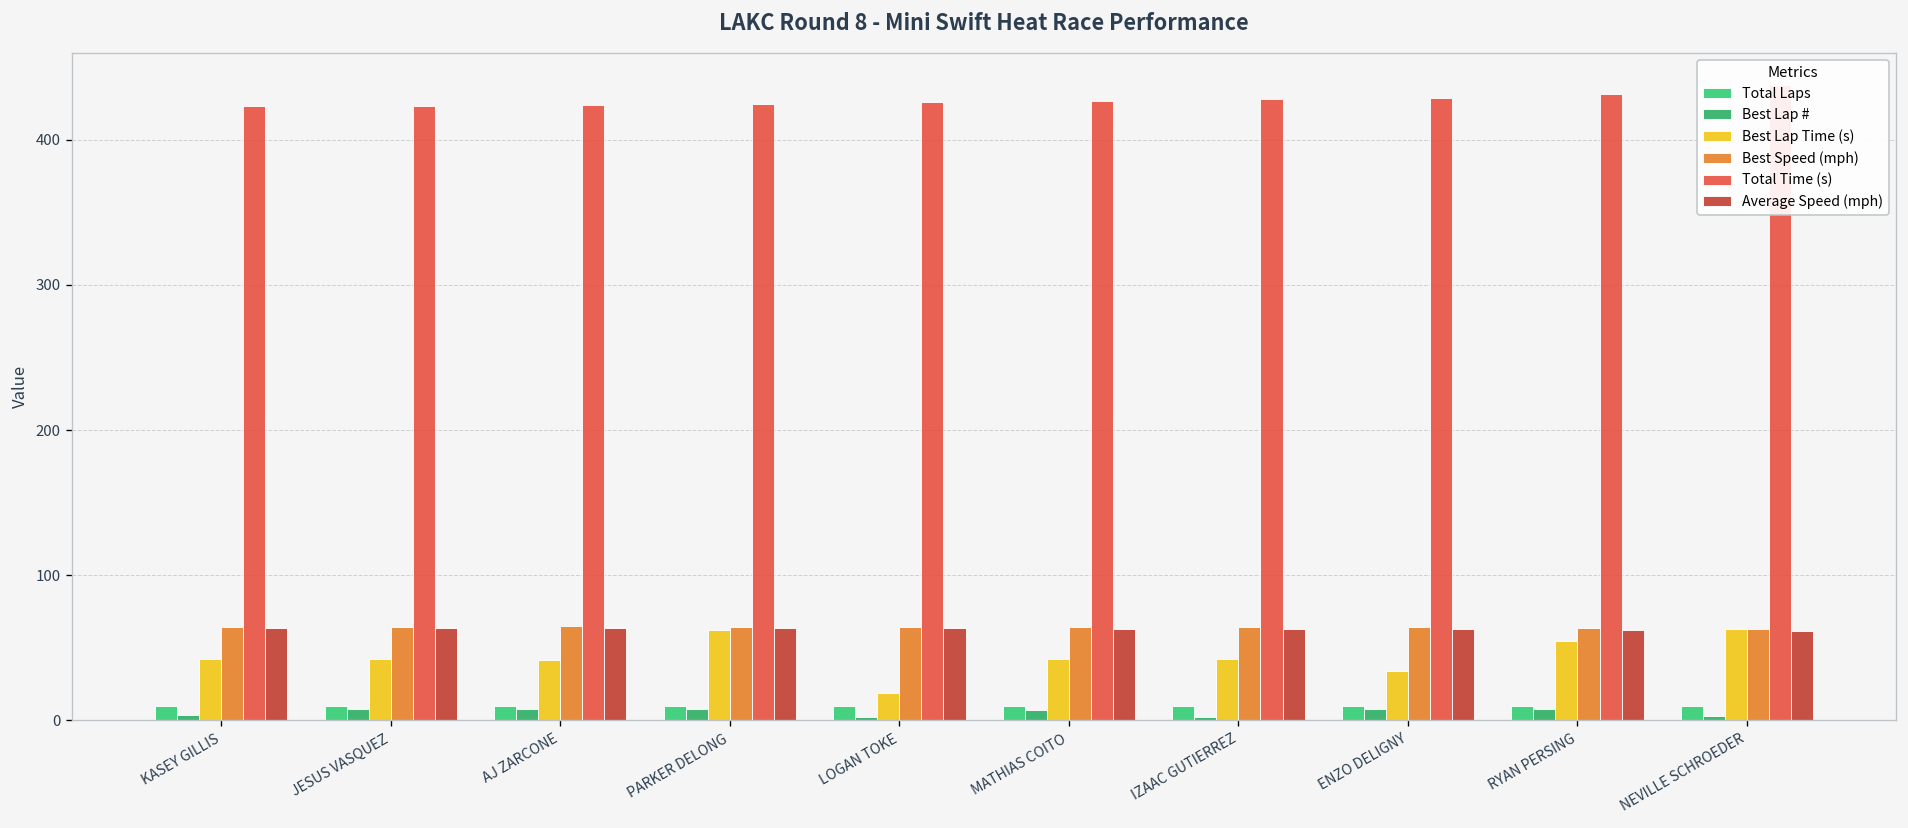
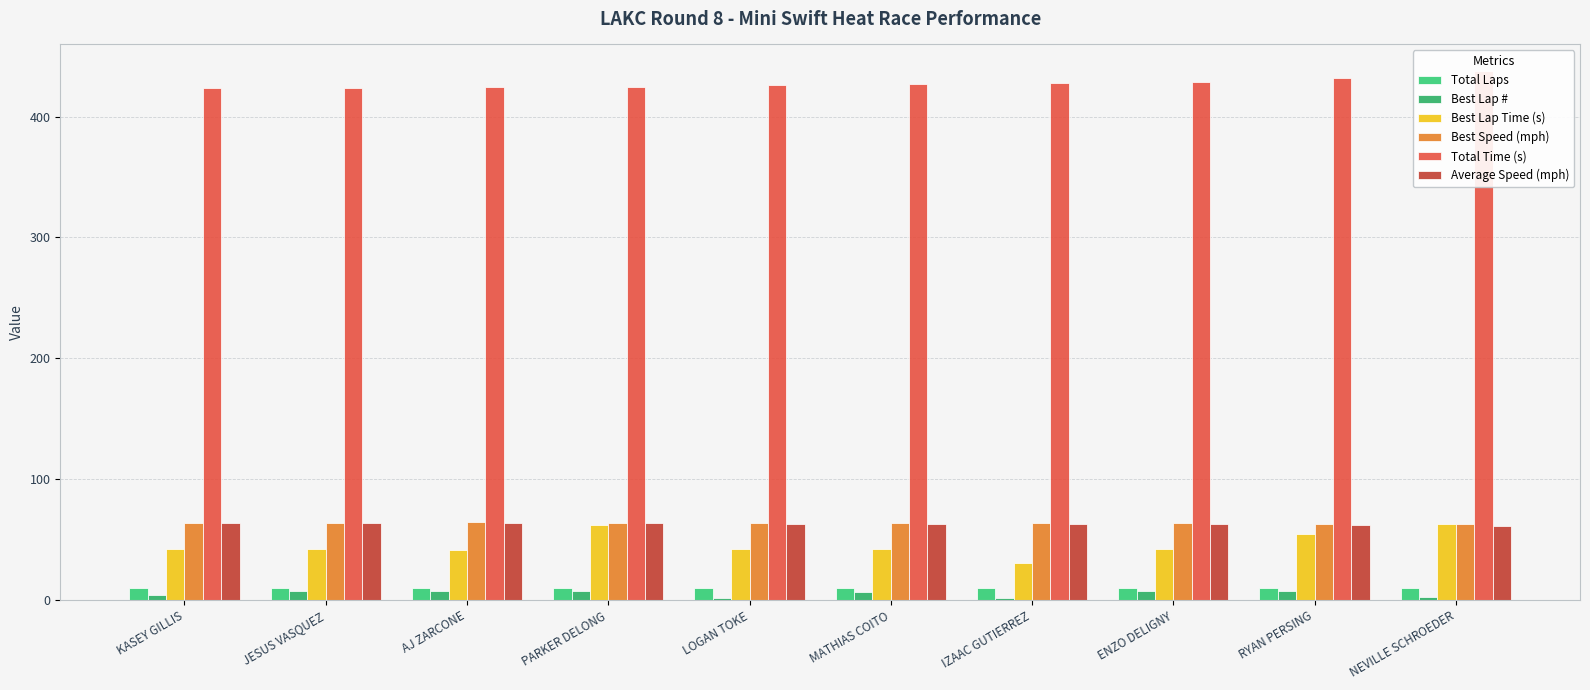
  {
    "Best Lap Time (s)": {
      "KASEY GILLIS": 42,
      "JESUS VASQUEZ": 42,
      "AJ ZARCONE": 42,
      "PARKER DELONG": 62,
-     "LOGAN TOKE": 19,
+     "LOGAN TOKE": 42,
      "MATHIAS COITO": 42,
-     "IZAAC GUTIERREZ": 42,
-     "ENZO DELIGNY": 34,
+     "IZAAC GUTIERREZ": 30,
+     "ENZO DELIGNY": 42,
      "RYAN PERSING": 54,
      "NEVILLE SCHROEDER": 63
    }
  }
